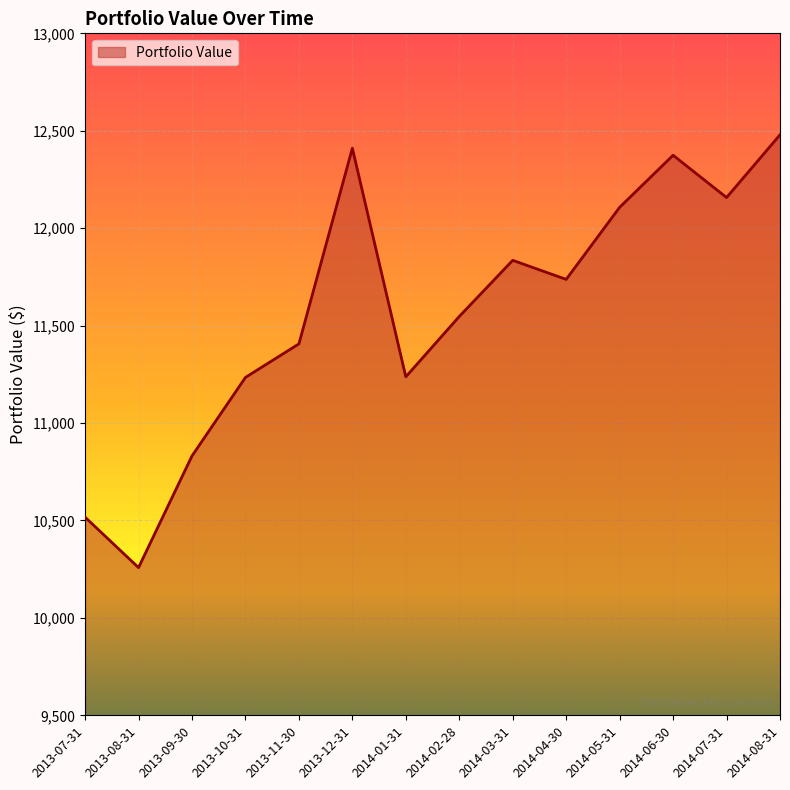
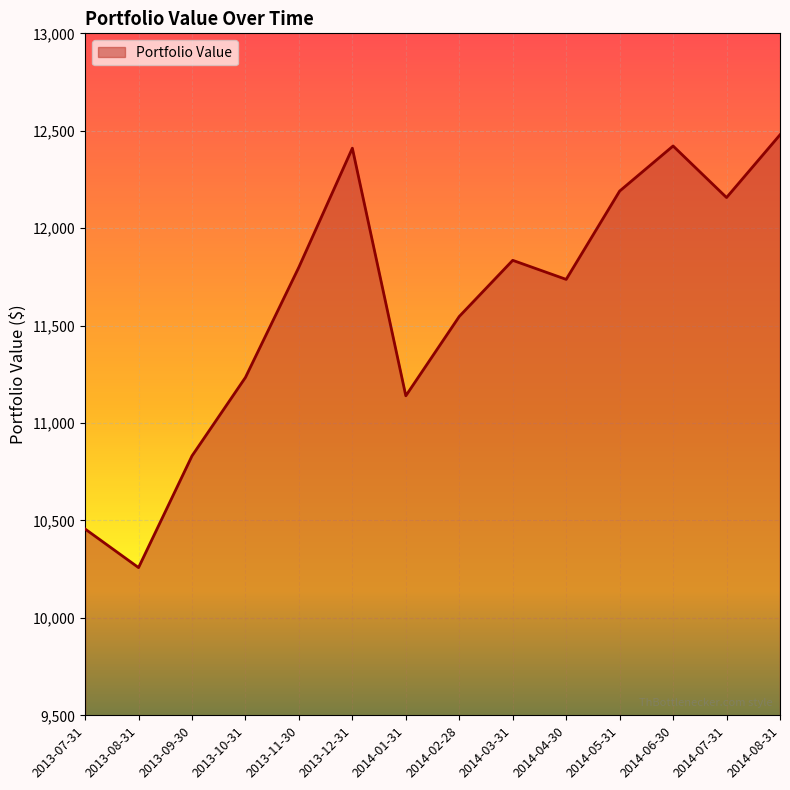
  {
-   "2013-07-31": "10,520",
+   "2013-07-31": "10,460",
    "2013-08-31": "10,260",
    "2013-09-30": "10,830",
    "2013-10-31": "11,230",
-   "2013-11-30": "11,410",
+   "2013-11-30": "11,800",
    "2013-12-31": "12,410",
-   "2014-01-31": "11,240",
+   "2014-01-31": "11,140",
    "2014-02-28": "11,550",
    "2014-03-31": "11,840",
    "2014-04-30": "11,740",
-   "2014-05-31": "12,110",
-   "2014-06-30": "12,370",
+   "2014-05-31": "12,190",
+   "2014-06-30": "12,420",
    "2014-07-31": "12,160",
    "2014-08-31": "12,480"
  }
